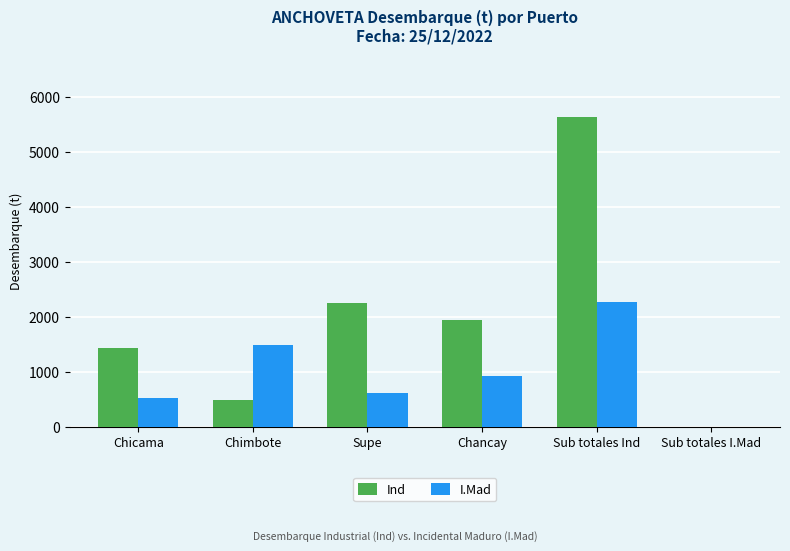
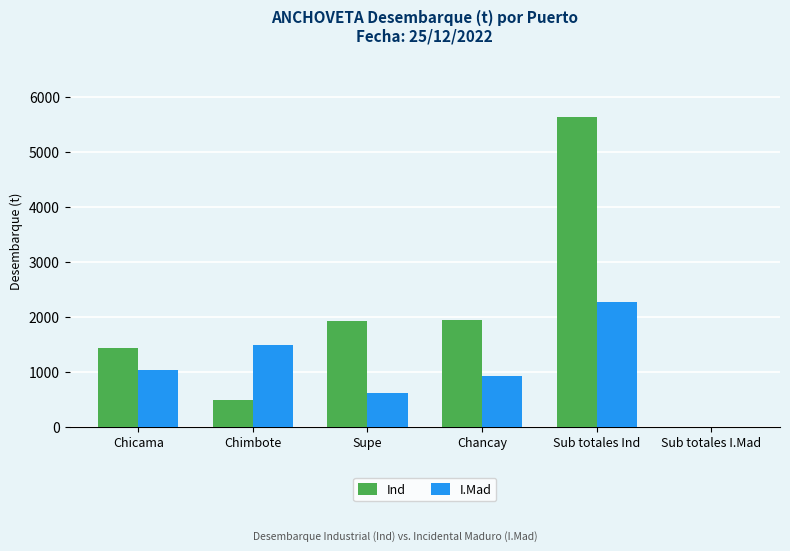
  {
    "Ind": {
      "Chicama": 1400,
      "Chimbote": 500,
-     "Supe": 2200,
+     "Supe": 1900,
      "Chancay": 1900,
      "Sub totales Ind": 5600,
      "Sub totales I.Mad": 0
    },
    "I.Mad": {
-     "Chicama": 500,
+     "Chicama": 1000,
      "Chimbote": 1500,
      "Supe": 600,
      "Chancay": 900,
      "Sub totales Ind": 2300,
      "Sub totales I.Mad": 0
    }
  }
